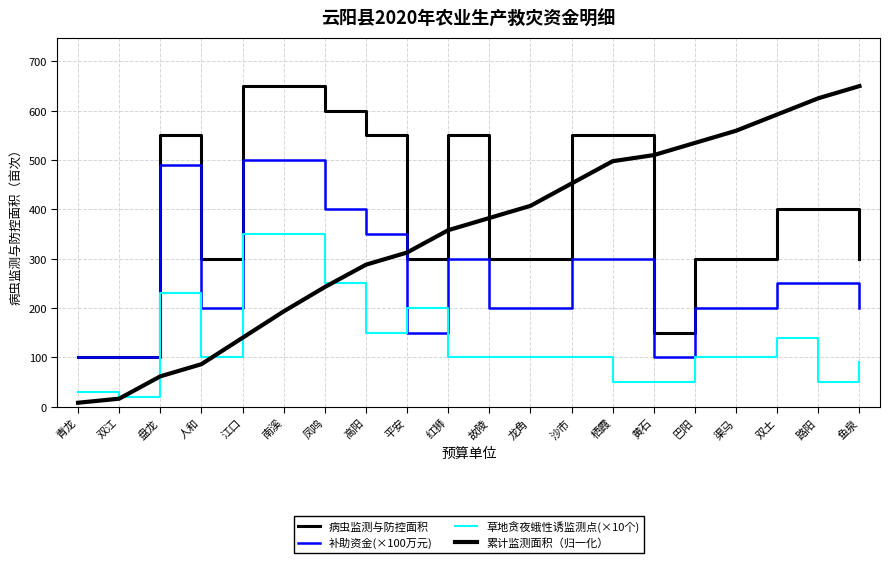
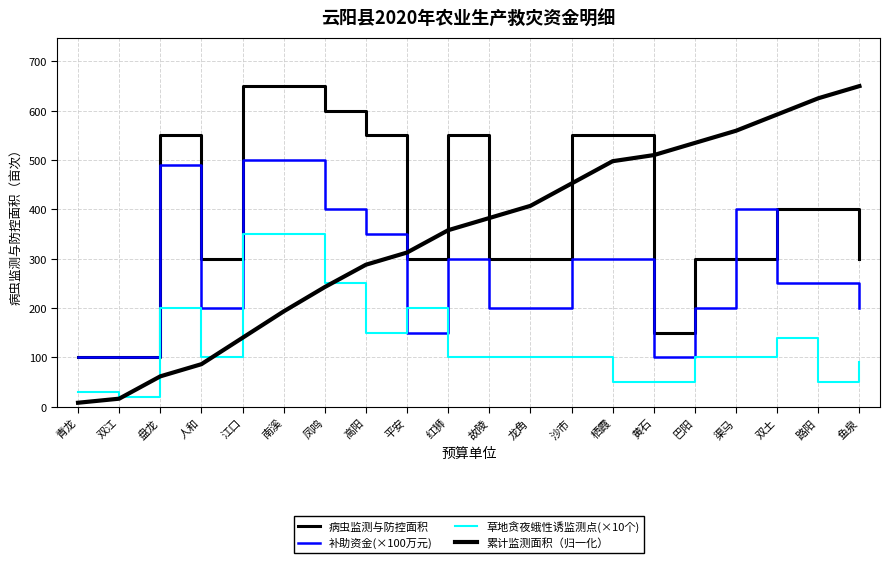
  {
    "补助资金(×100万元)": {
      "盘龙": 490,
      "人和": 200,
      "江口": 500,
      "南溪": 500,
      "凤鸣": 400,
      "高阳": 350,
      "平安": 150,
      "红狮": 300,
      "故陵": 200,
      "龙角": 200,
      "沙市": 300,
      "栖霞": 300,
      "黄石": 100,
      "巴阳": 200,
-     "渠马": 200,
+     "渠马": 400,
      "双土": 250,
      "路阳": 250,
      "鱼泉": 200
    },
    "草地贪夜蛾性诱监测点(×10个)": {
      "青龙": 30,
-     "盘龙": 230,
+     "盘龙": 200,
      "人和": 100,
      "江口": 350,
      "南溪": 350,
      "凤鸣": 250,
      "高阳": 150,
      "平安": 200,
      "红狮": 100,
      "故陵": 100,
      "龙角": 100,
      "沙市": 100,
      "栖霞": 50,
      "黄石": 50,
      "巴阳": 100,
      "渠马": 100,
      "双土": 140,
      "路阳": 50,
      "鱼泉": 90
    }
  }
